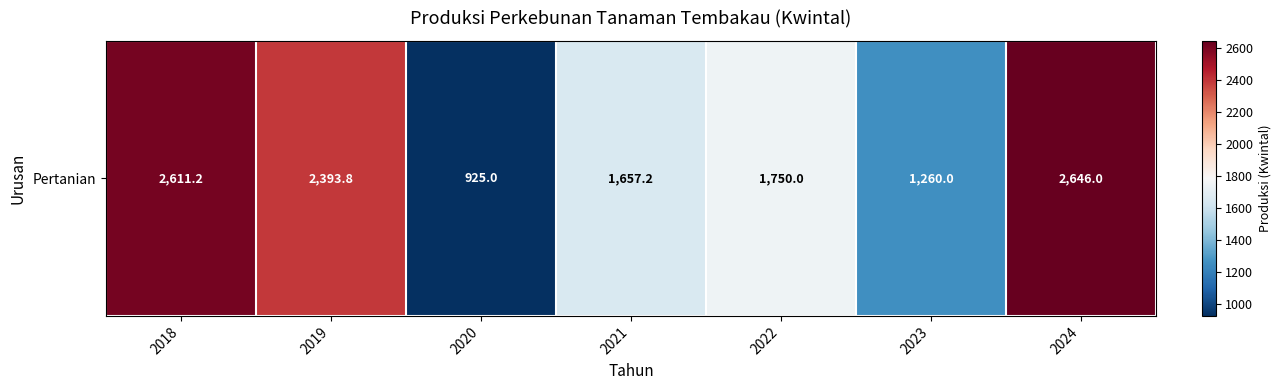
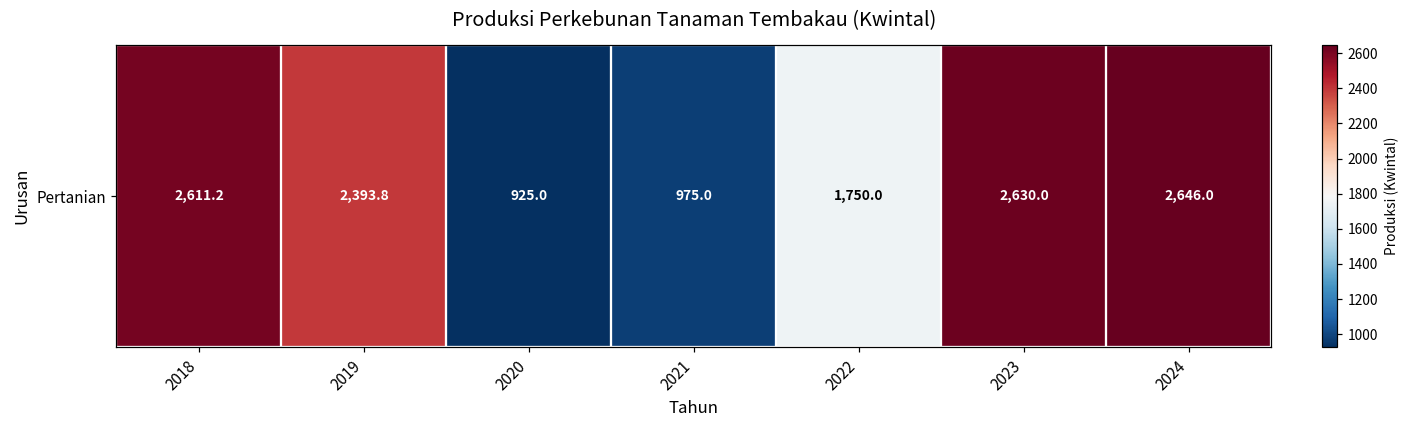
  {
    "Pertanian": {
      "2018": "2,611.2",
      "2019": "2,393.8",
      "2020": "925.0",
-     "2021": "1,657.2",
+     "2021": "975.0",
      "2022": "1,750.0",
-     "2023": "1,260.0",
+     "2023": "2,630.0",
      "2024": "2,646.0"
    }
  }
